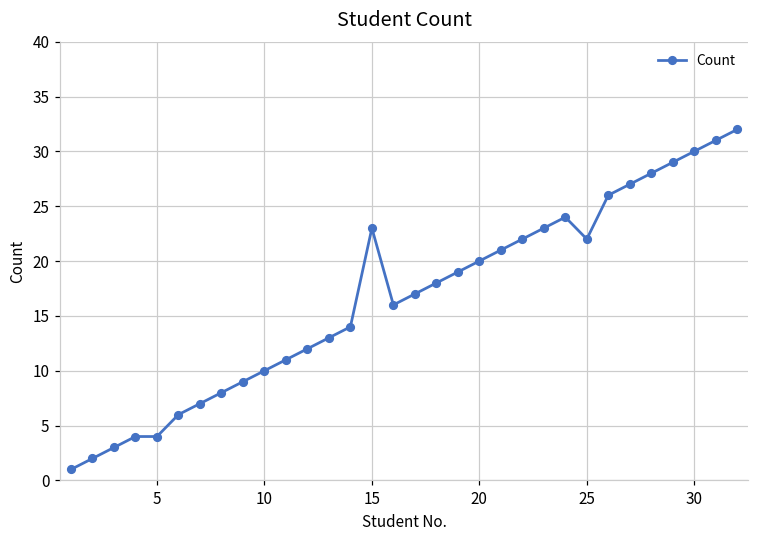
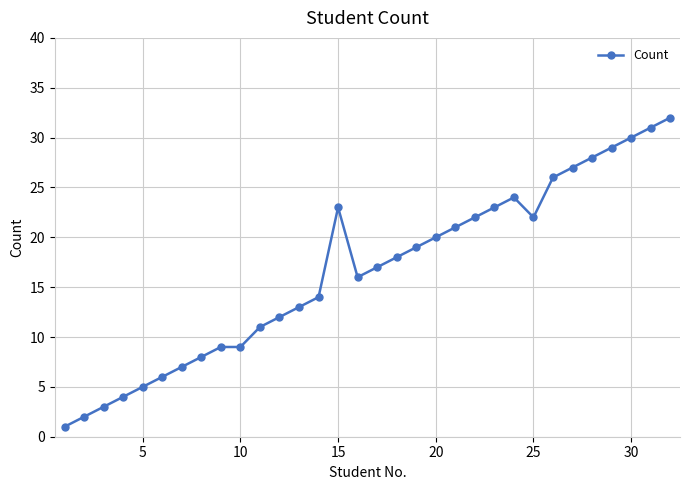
  {
-   "5": 4,
-   "10": 10,
+   "5": 5,
+   "10": 9,
    "15": 23,
    "20": 20,
    "25": 22,
    "30": 30
  }
